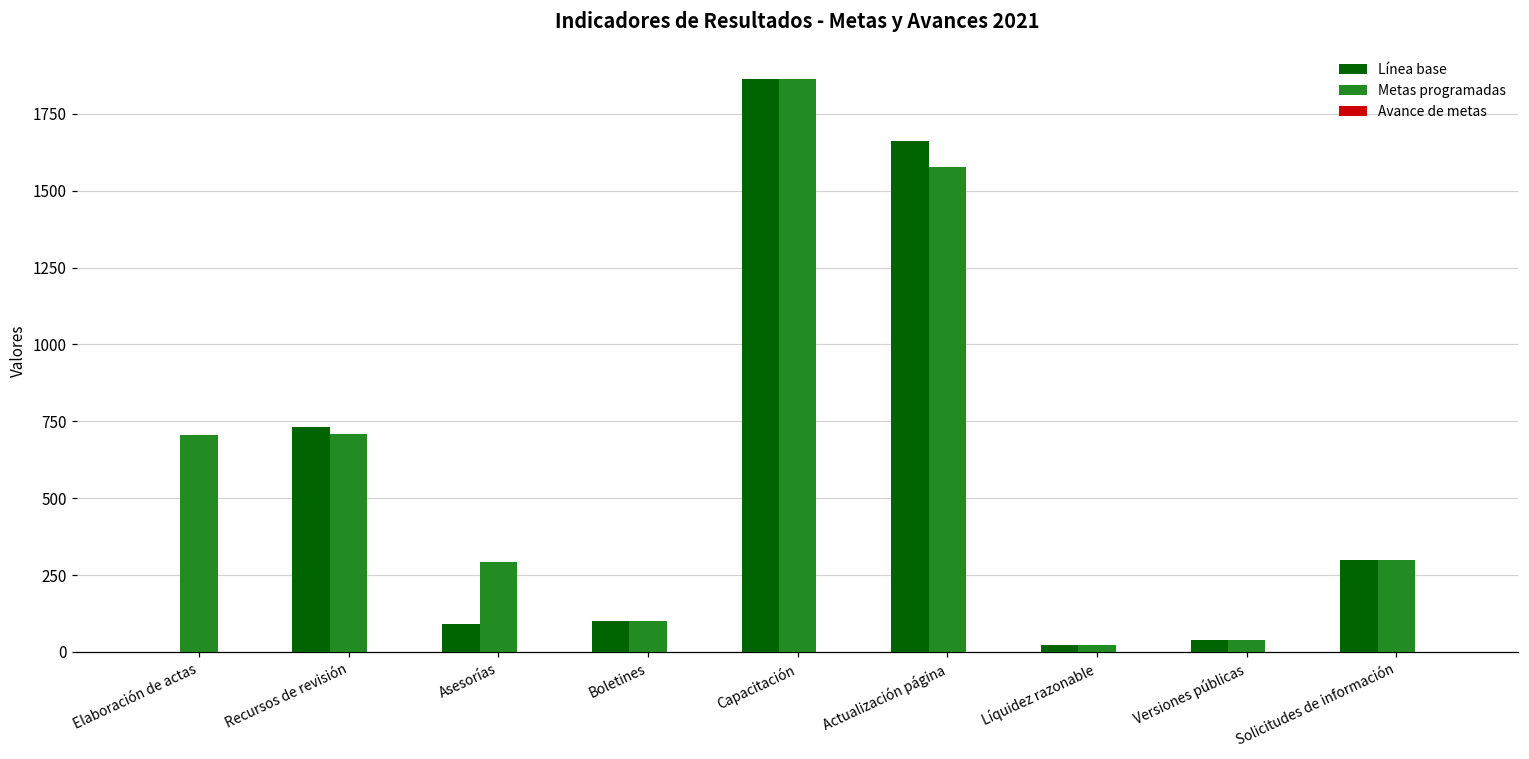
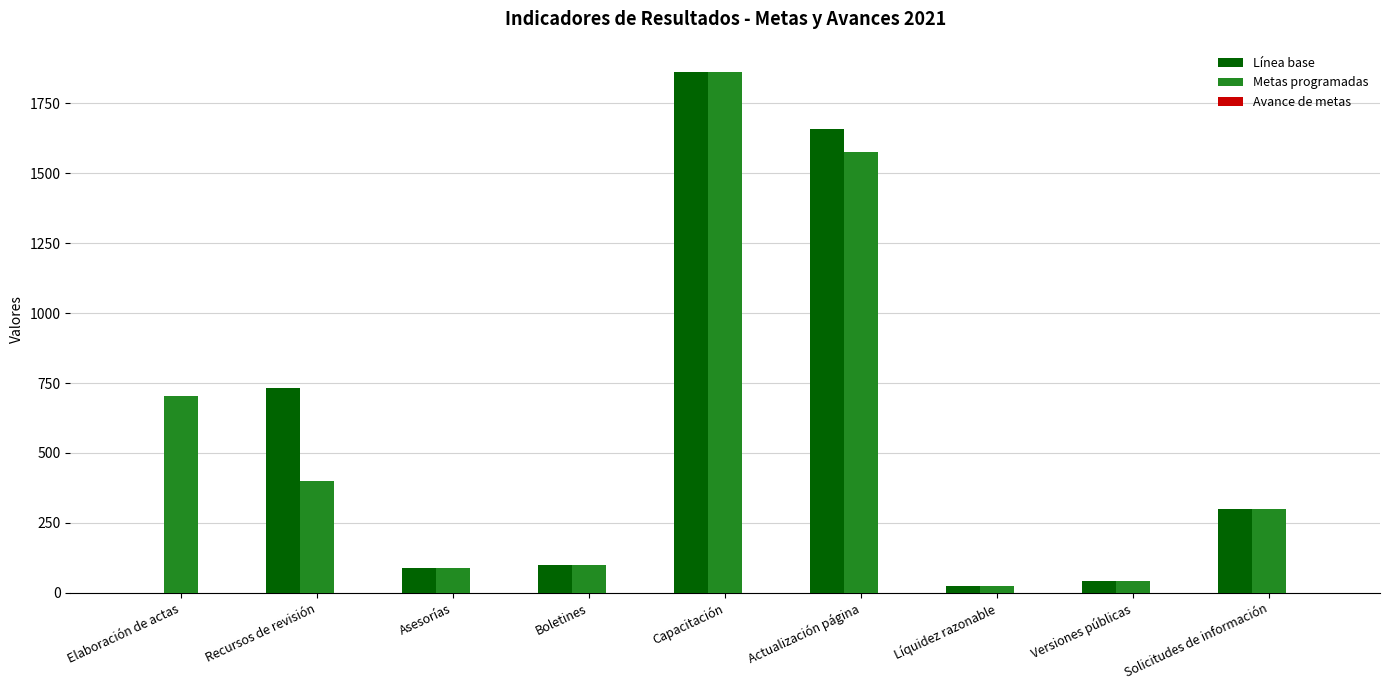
  {
    "Línea base": {
      "Elaboración de actas": 0,
      "Recursos de revisión": 730,
      "Asesorías": 90,
      "Boletines": 100,
      "Capacitación": 1860,
      "Actualización página": 1660,
      "Líquidez razonable": 20,
      "Versiones públicas": 40,
      "Solicitudes de información": 300
    },
    "Metas programadas": {
      "Elaboración de actas": 710,
-     "Recursos de revisión": 710,
-     "Asesorías": 290,
+     "Recursos de revisión": 400,
+     "Asesorías": 90,
      "Boletines": 100,
      "Capacitación": 1860,
      "Actualización página": 1580,
      "Líquidez razonable": 20,
      "Versiones públicas": 40,
      "Solicitudes de información": 300
    }
  }
